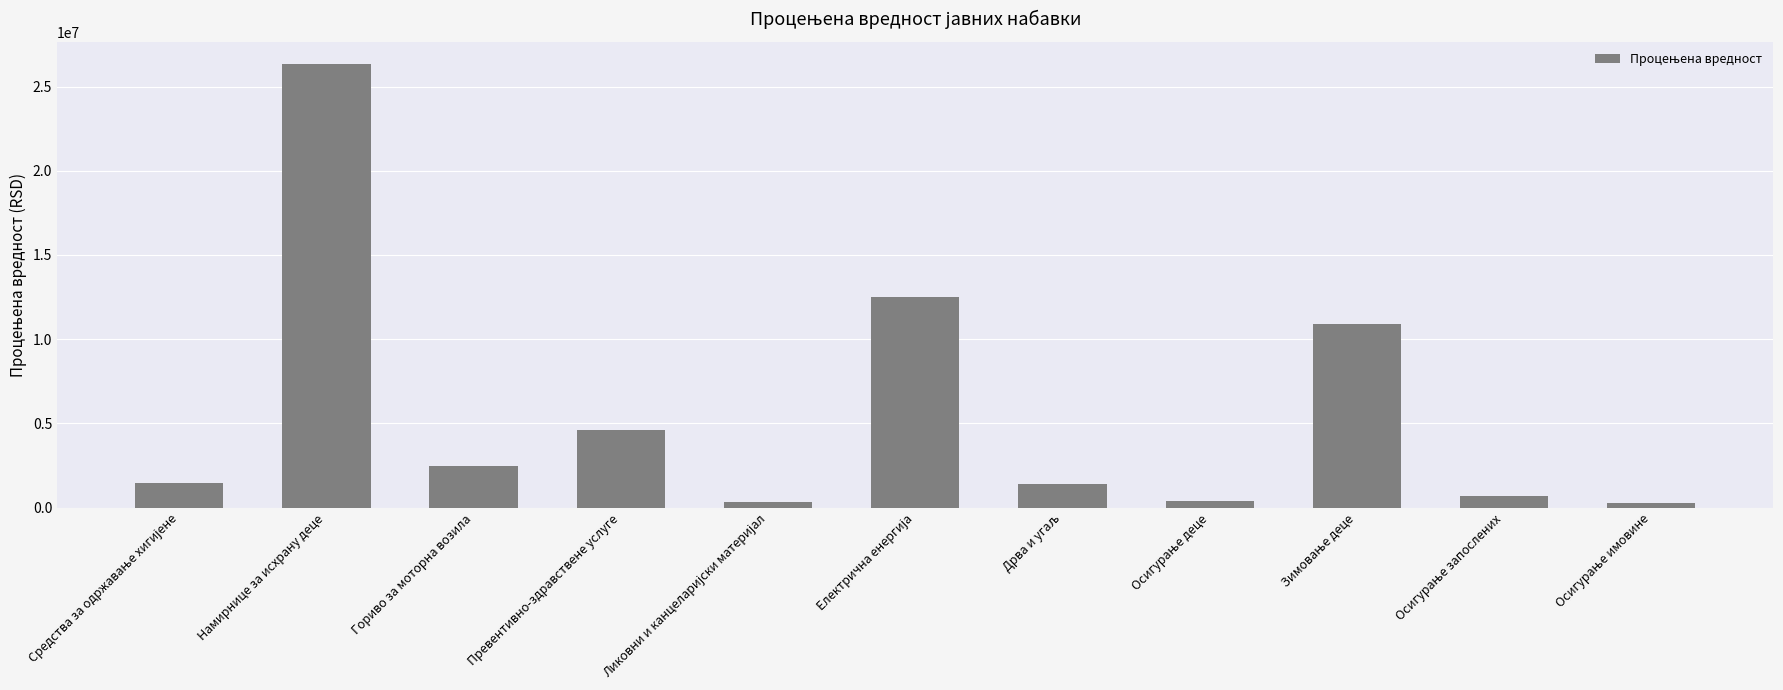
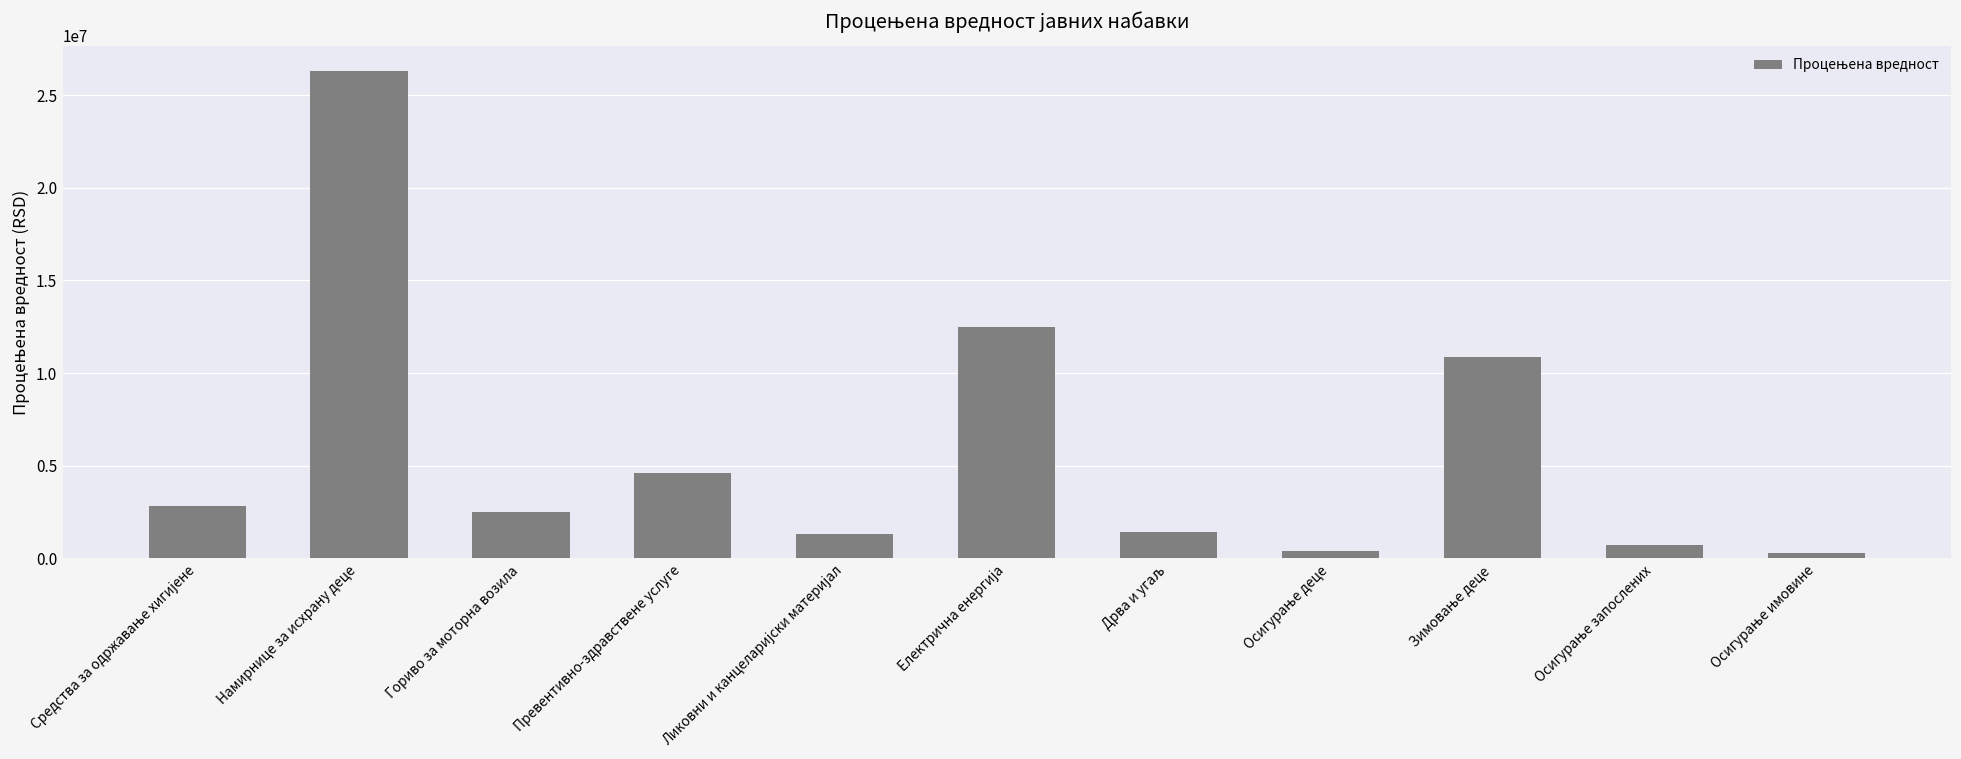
  {
-   "Средства за одржавање хигијене": 1400000,
+   "Средства за одржавање хигијене": 2800000,
    "Намирнице за исхрану деце": 26300000,
    "Гориво за моторна возила": 2500000,
    "Превентивно-здравствене услуге": 4600000,
-   "Ликовни и канцеларијски материјал": 300000,
+   "Ликовни и канцеларијски материјал": 1300000,
    "Електрична енергија": 12500000,
    "Дрва и угаљ": 1400000,
    "Осигурање деце": 400000,
    "Зимовање деце": 10900000,
    "Осигурање запослених": 700000,
    "Осигурање имовине": 300000
  }
